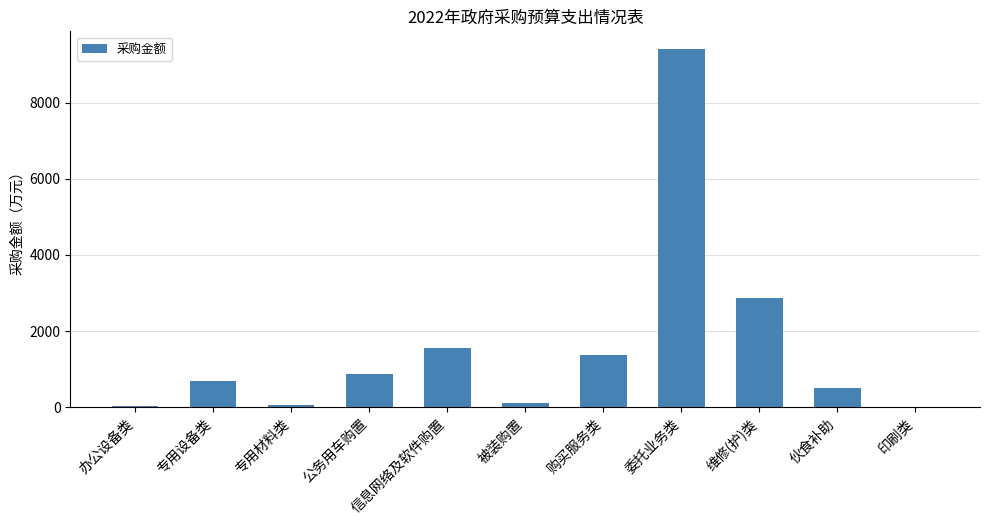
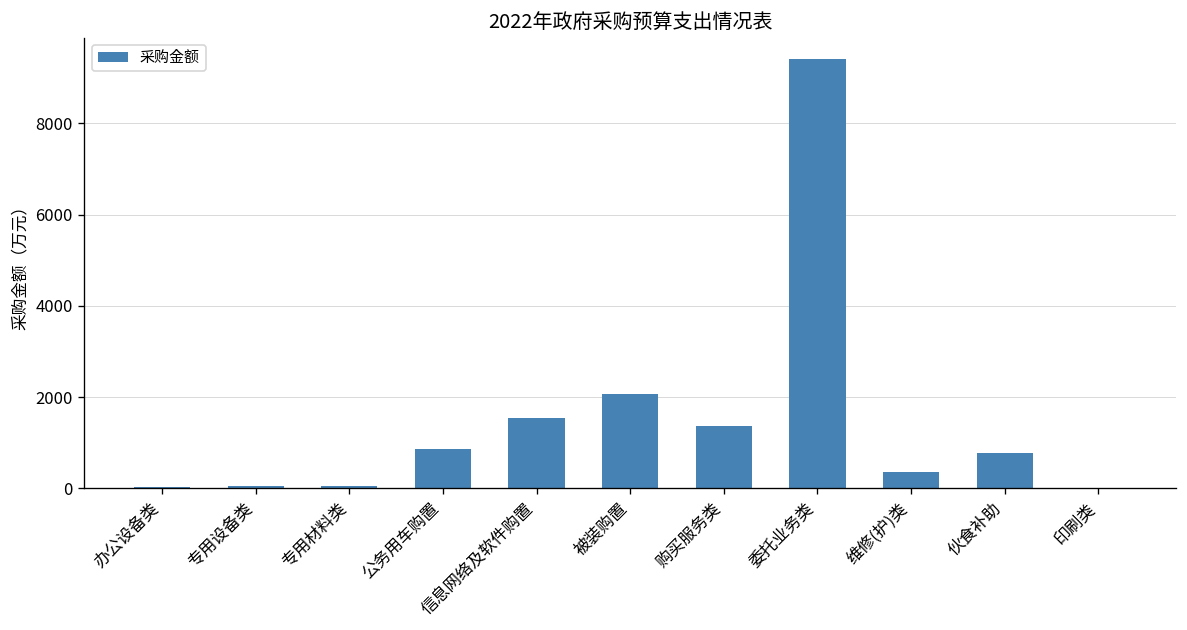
  {
-   "专用设备类": 700,
+   "专用设备类": 100,
    "公务用车购置": 900,
    "信息网络及软件购置": 1500,
-   "被装购置": 100,
+   "被装购置": 2100,
    "购买服务类": 1400,
    "委托业务类": 9400,
-   "维修(护)类": 2900,
-   "伙食补助": 500
+   "维修(护)类": 400,
+   "伙食补助": 800
  }
